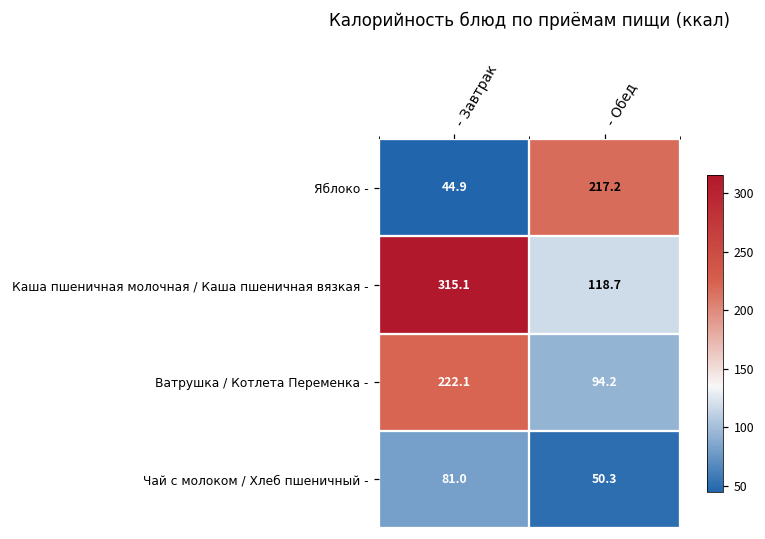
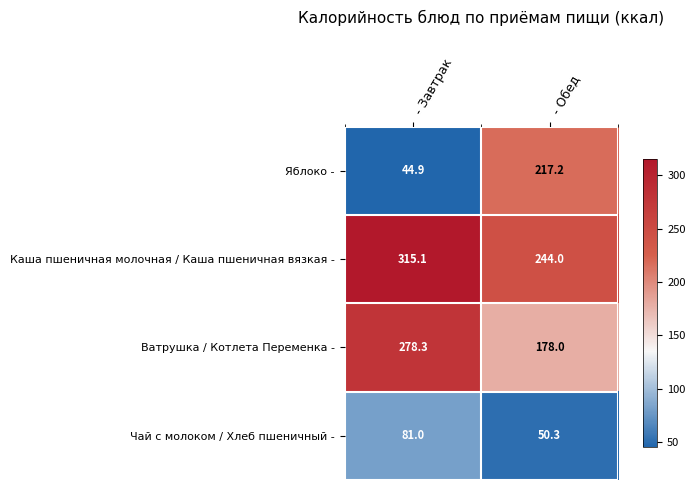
  {
    "Яблоко -": {
      "- Завтрак": 44.9,
      "- Обед": 217.2
    },
    "Каша пшеничная молочная / Каша пшеничная вязкая -": {
      "- Завтрак": 315.1,
-     "- Обед": 118.7
+     "- Обед": 244.0
    },
    "Ватрушка / Котлета Переменка -": {
-     "- Завтрак": 222.1,
-     "- Обед": 94.2
+     "- Завтрак": 278.3,
+     "- Обед": 178.0
    },
    "Чай с молоком / Хлеб пшеничный -": {
      "- Завтрак": 81.0,
      "- Обед": 50.3
    }
  }
